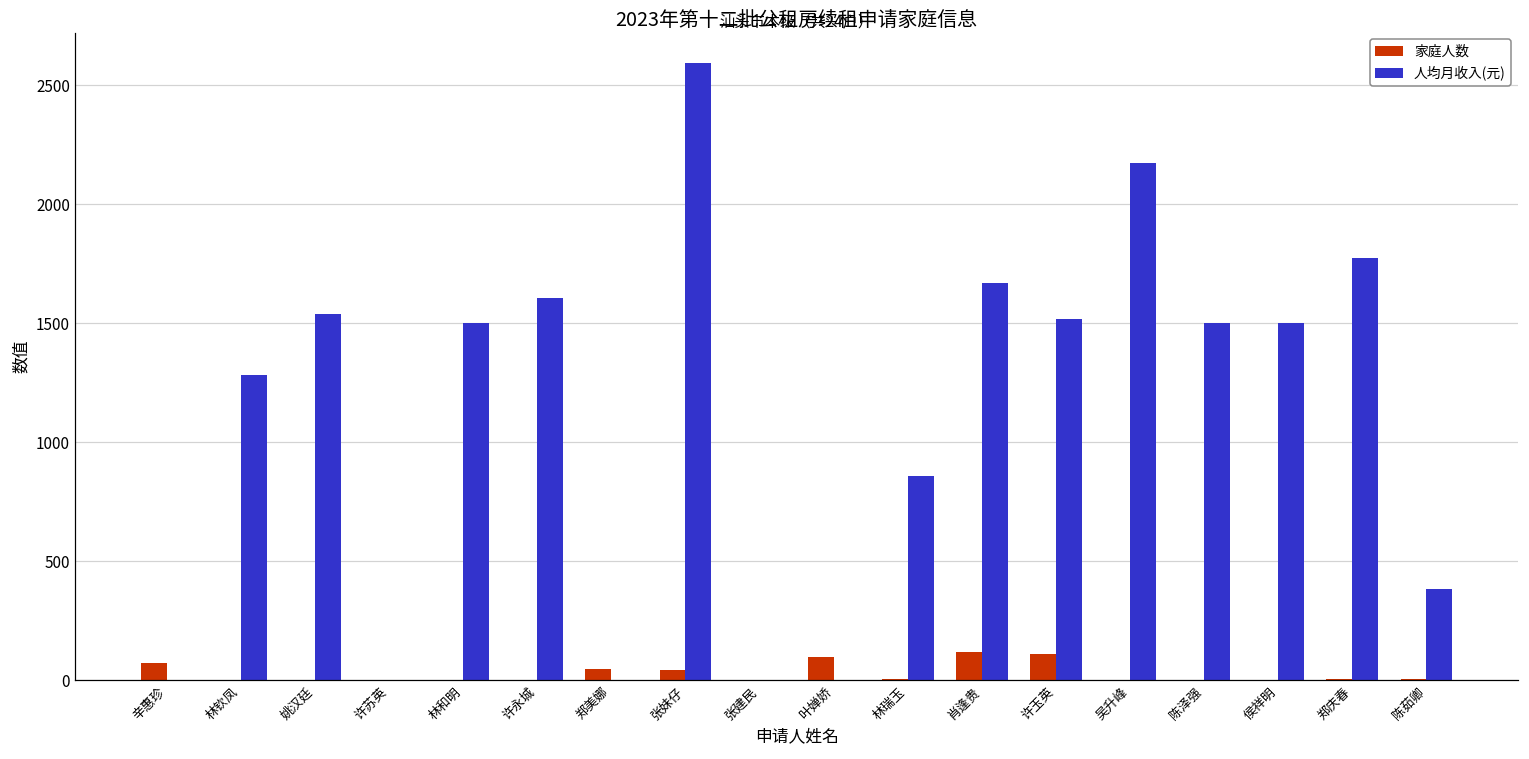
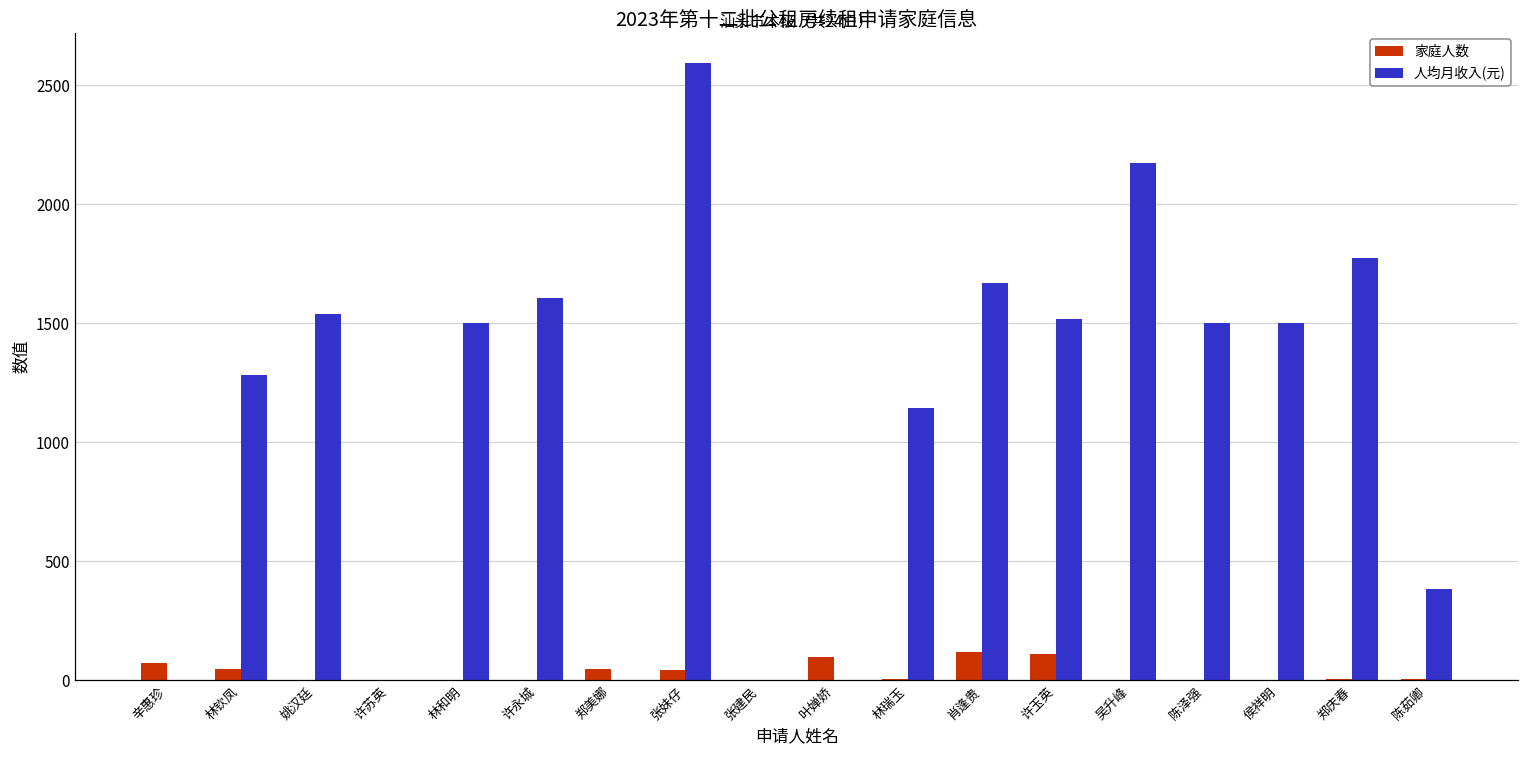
  {
    "家庭人数": {
      "辛惠珍": 70,
-     "林钦凤": 0,
+     "林钦凤": 50,
      "郑美娜": 50,
      "张妹仔": 40,
      "叶婵娇": 100,
      "肖逢贵": 120,
      "许玉英": 110
    },
    "人均月收入(元)": {
      "辛惠珍": 0,
      "林钦凤": 1280,
      "姚汉廷": 1540,
      "许苏英": 0,
      "林和明": 1500,
      "许永城": 1610,
      "郑美娜": 0,
      "张妹仔": 2590,
      "张建民": 0,
      "叶婵娇": 0,
-     "林瑞玉": 860,
+     "林瑞玉": 1140,
      "肖逢贵": 1670,
      "许玉英": 1520,
      "吴升峰": 2170,
      "陈泽强": 1500,
      "侯祥明": 1500,
      "郑庆春": 1770,
      "陈茹卿": 380
    }
  }
